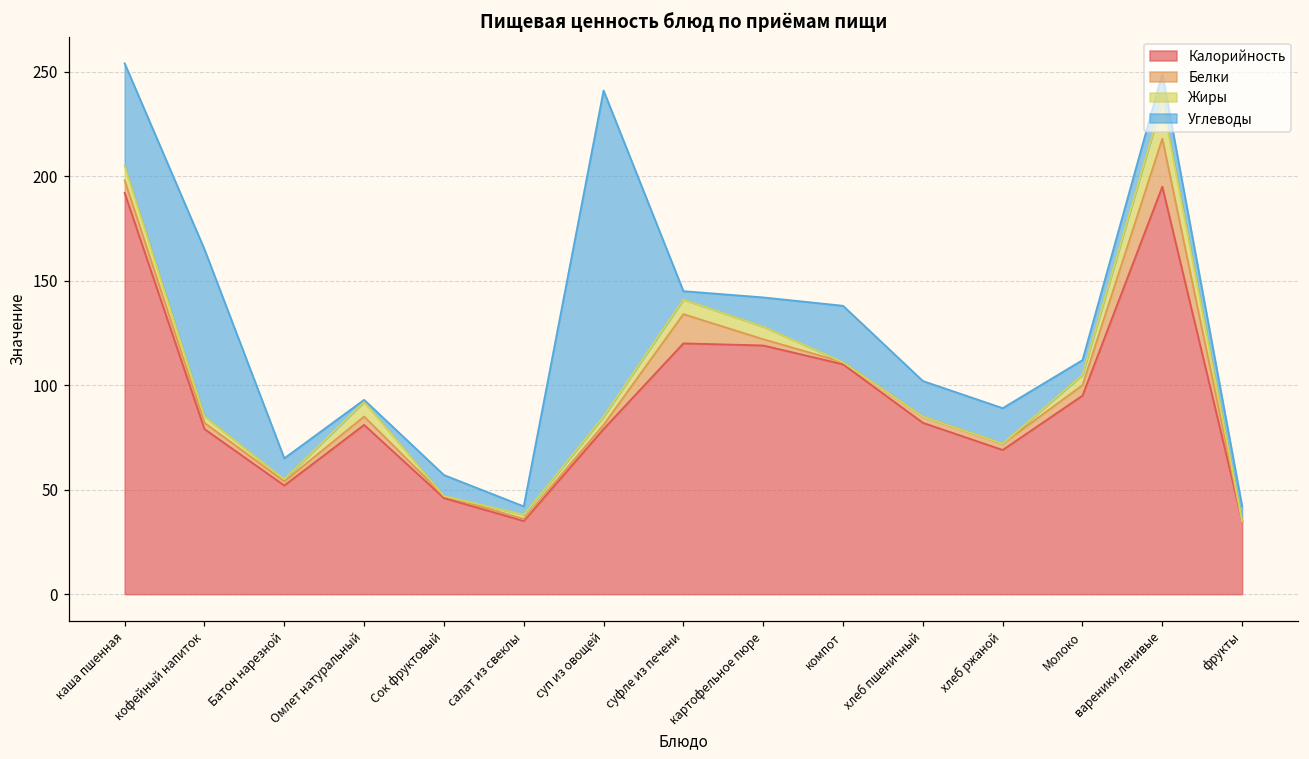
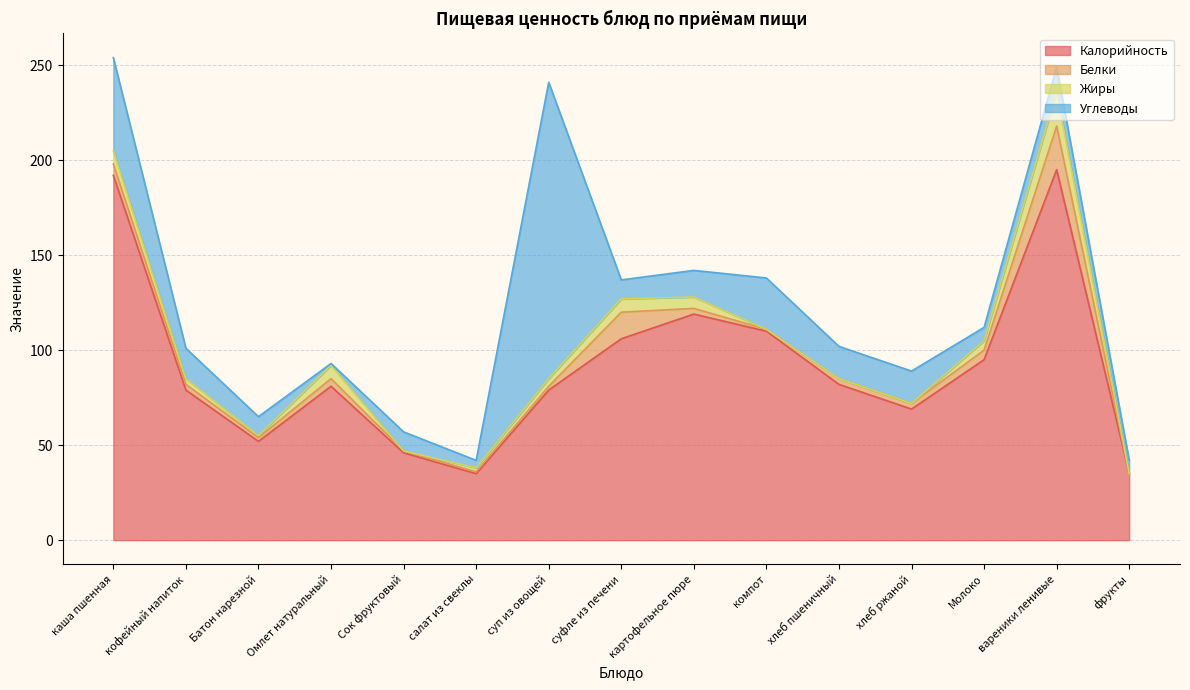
  {
    "Калорийность": {
      "каша пшенная": 192,
      "кофейный напиток": 79,
      "Батон нарезной": 52,
      "Омлет натуральный": 81,
      "суп из овощей": 79,
-     "суфле из печени": 120,
+     "суфле из печени": 106,
      "картофельное пюре": 119,
      "хлеб пшеничный": 82,
      "хлеб ржаной": 69,
      "Молоко": 95,
      "вареники ленивые": 195
    },
    "Углеводы": {
      "каша пшенная": 49,
-     "кофейный напиток": 80,
+     "кофейный напиток": 16,
      "Батон нарезной": 10,
      "Сок фруктовый": 10,
      "салат из свеклы": 4,
      "суп из овощей": 156,
-     "суфле из печени": 4,
+     "суфле из печени": 10,
      "картофельное пюре": 14,
      "компот": 27,
      "хлеб пшеничный": 17,
      "хлеб ржаной": 17,
      "Молоко": 7,
      "фрукты": 7
    }
  }
